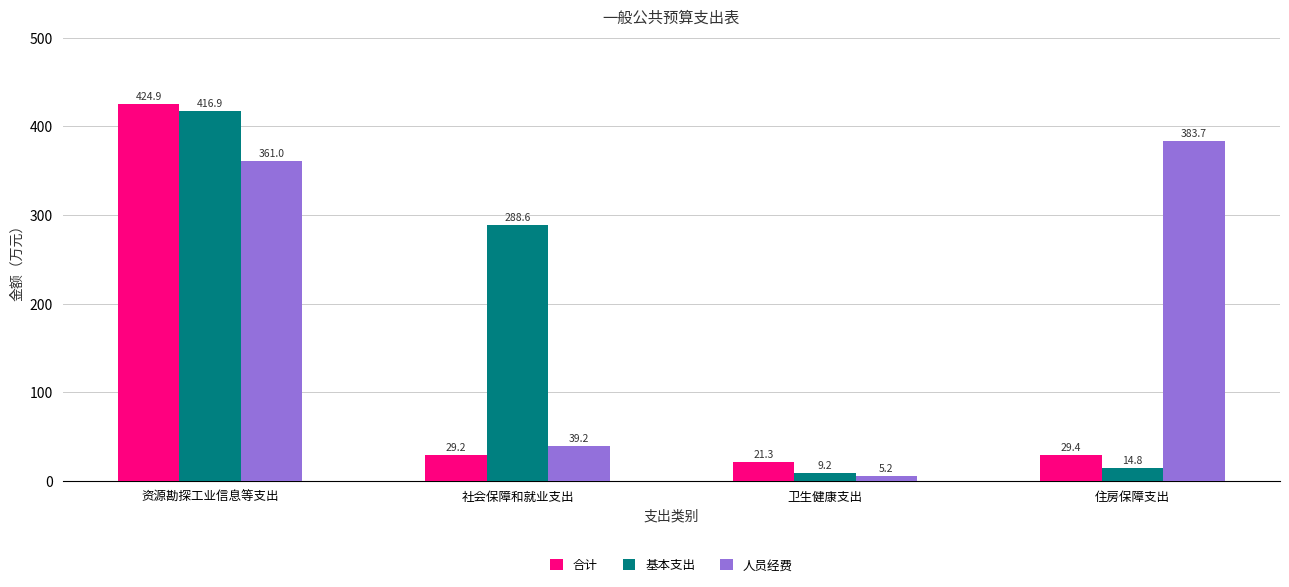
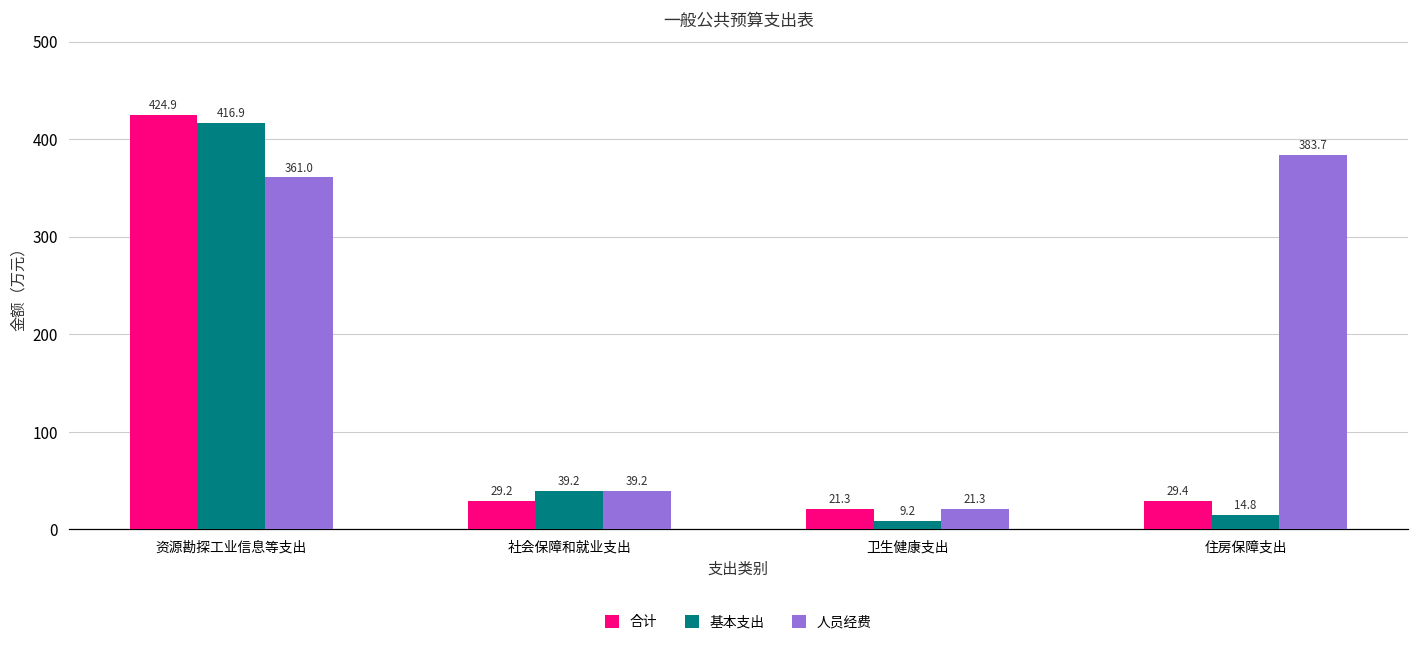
  {
    "合计": {
      "资源勘探工业信息等支出": 424.9,
      "社会保障和就业支出": 29.2,
      "卫生健康支出": 21.3,
      "住房保障支出": 29.4
    },
    "基本支出": {
      "资源勘探工业信息等支出": 416.9,
-     "社会保障和就业支出": 288.6,
+     "社会保障和就业支出": 39.2,
      "卫生健康支出": 9.2,
      "住房保障支出": 14.8
    },
    "人员经费": {
      "资源勘探工业信息等支出": 361.0,
      "社会保障和就业支出": 39.2,
-     "卫生健康支出": 5.2,
+     "卫生健康支出": 21.3,
      "住房保障支出": 383.7
    }
  }
